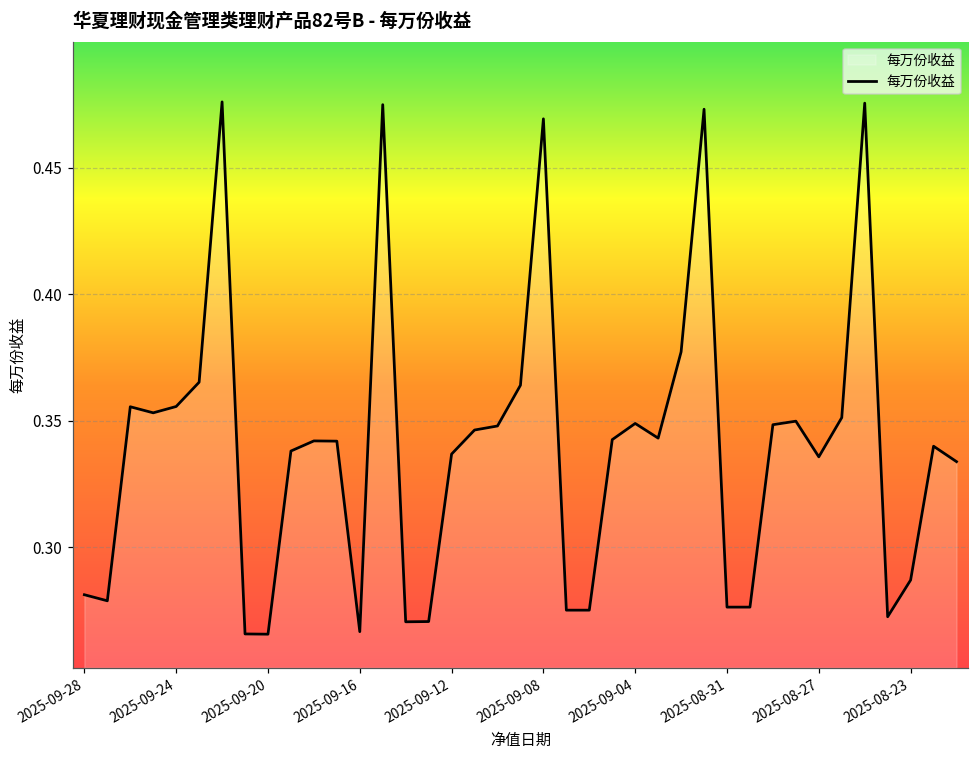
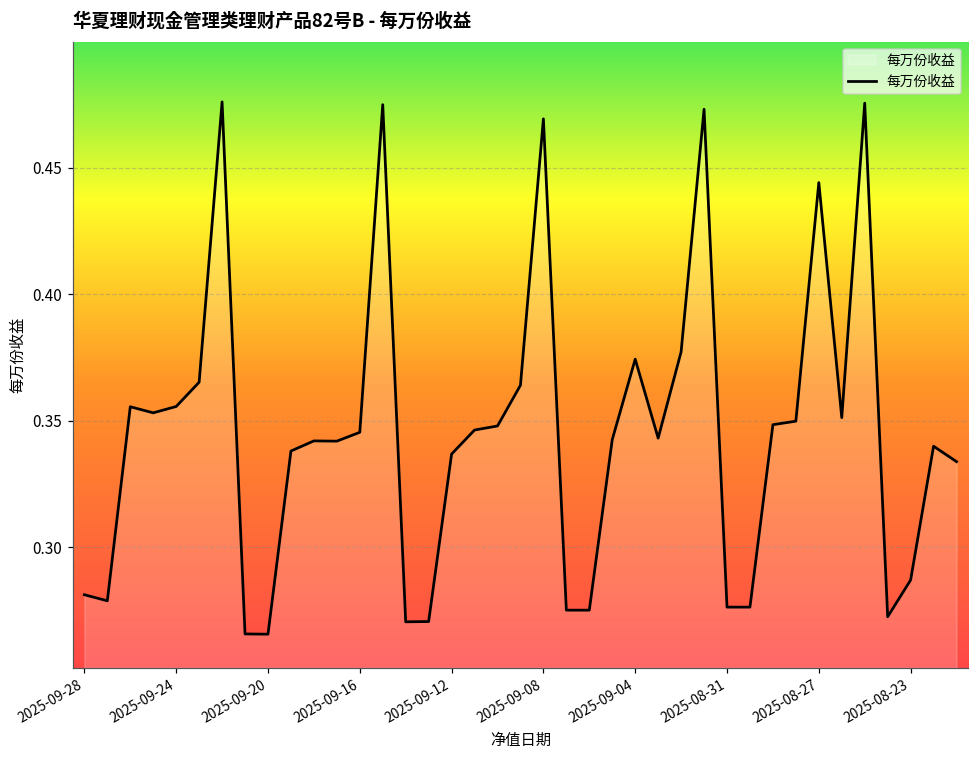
  {
    "2025-09-28": 0.281,
    "2025-09-24": 0.356,
    "2025-09-20": 0.266,
-   "2025-09-16": 0.267,
+   "2025-09-16": 0.345,
    "2025-09-12": 0.337,
    "2025-09-08": 0.469,
-   "2025-09-04": 0.349,
+   "2025-09-04": 0.374,
    "2025-08-31": 0.276,
-   "2025-08-27": 0.336,
+   "2025-08-27": 0.444,
    "2025-08-23": 0.287
  }
